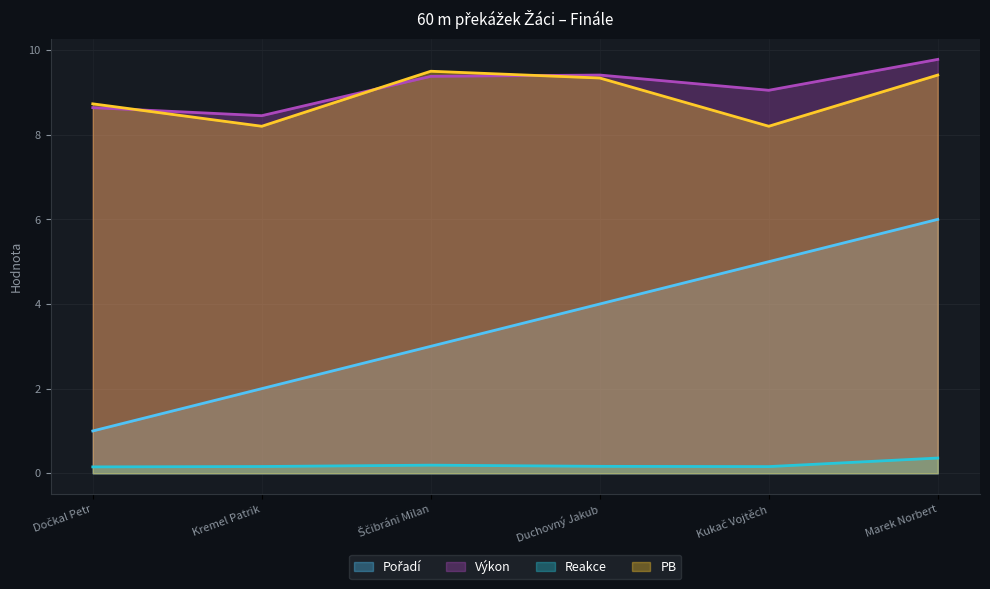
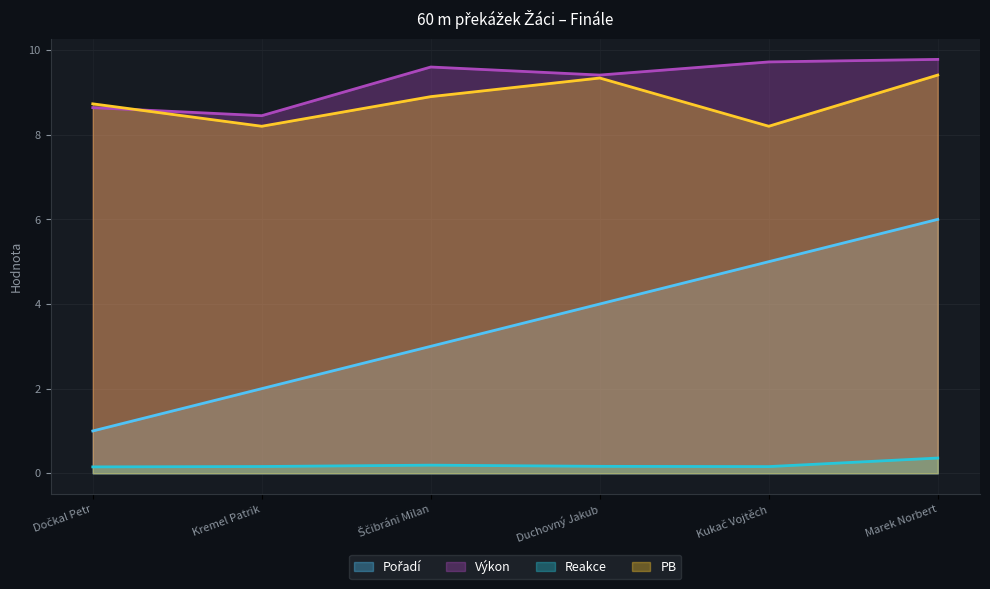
  {
    "Výkon": {
      "Dočkal Petr": 8.6,
      "Kremel Patrik": 8.5,
-     "Ščibráni Milan": 9.4,
+     "Ščibráni Milan": 9.6,
      "Duchovný Jakub": 9.4,
-     "Kukač Vojtěch": 9.1,
+     "Kukač Vojtěch": 9.7,
      "Marek Norbert": 9.8
    },
    "PB": {
      "Dočkal Petr": 8.7,
      "Kremel Patrik": 8.2,
-     "Ščibráni Milan": 9.5,
+     "Ščibráni Milan": 8.9,
      "Duchovný Jakub": 9.3,
      "Kukač Vojtěch": 8.2,
      "Marek Norbert": 9.4
    }
  }
